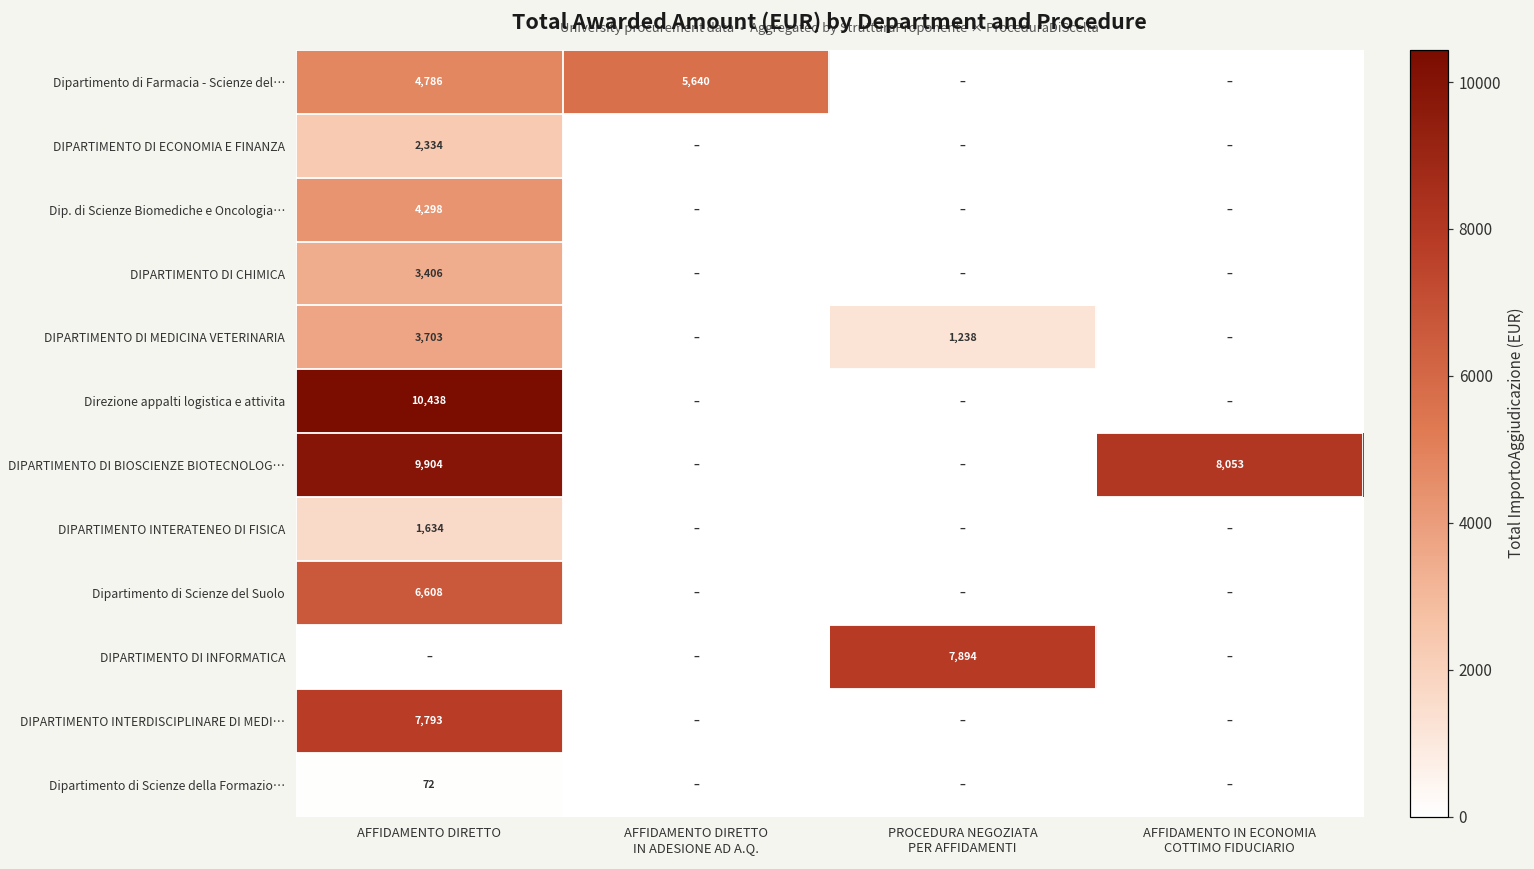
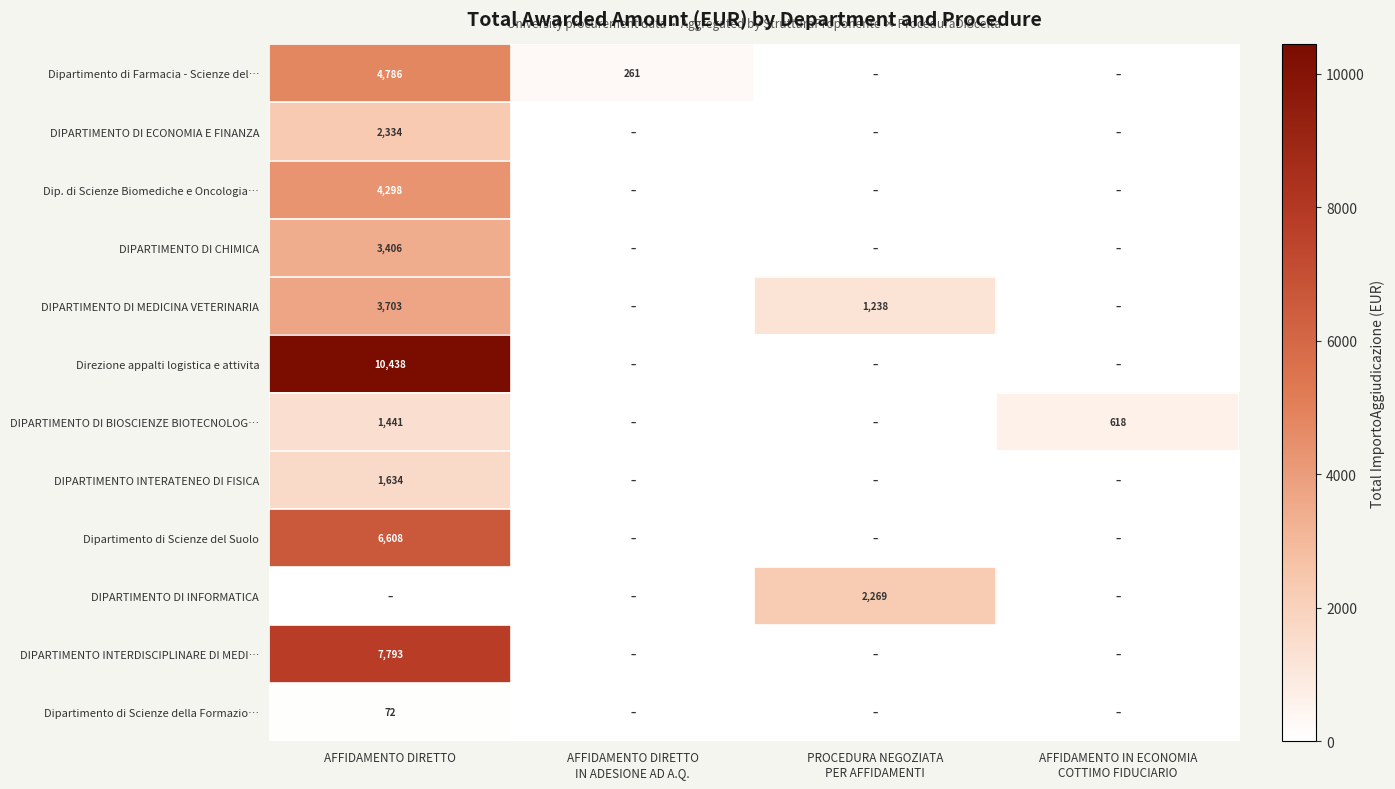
  {
    "Dipartimento di Farmacia - Scienze del…": {
      "AFFIDAMENTO DIRETTO": "4,786",
-     "AFFIDAMENTO DIRETTO IN ADESIONE AD A.Q.": "5,640"
+     "AFFIDAMENTO DIRETTO IN ADESIONE AD A.Q.": "261"
    },
    "DIPARTIMENTO DI ECONOMIA E FINANZA": {
      "AFFIDAMENTO DIRETTO": "2,334"
    },
    "Dip. di Scienze Biomediche e Oncologia…": {
      "AFFIDAMENTO DIRETTO": "4,298"
    },
    "DIPARTIMENTO DI CHIMICA": {
      "AFFIDAMENTO DIRETTO": "3,406"
    },
    "DIPARTIMENTO DI MEDICINA VETERINARIA": {
      "AFFIDAMENTO DIRETTO": "3,703",
      "PROCEDURA NEGOZIATA PER AFFIDAMENTI": "1,238"
    },
    "Direzione appalti logistica e attivita": {
      "AFFIDAMENTO DIRETTO": "10,438"
    },
    "DIPARTIMENTO DI BIOSCIENZE BIOTECNOLOG…": {
-     "AFFIDAMENTO DIRETTO": "9,904",
-     "AFFIDAMENTO IN ECONOMIA COTTIMO FIDUCIARIO": "8,053"
+     "AFFIDAMENTO DIRETTO": "1,441",
+     "AFFIDAMENTO IN ECONOMIA COTTIMO FIDUCIARIO": "618"
    },
    "DIPARTIMENTO INTERATENEO DI FISICA": {
      "AFFIDAMENTO DIRETTO": "1,634"
    },
    "Dipartimento di Scienze del Suolo": {
      "AFFIDAMENTO DIRETTO": "6,608"
    },
    "DIPARTIMENTO DI INFORMATICA": {
-     "PROCEDURA NEGOZIATA PER AFFIDAMENTI": "7,894"
+     "PROCEDURA NEGOZIATA PER AFFIDAMENTI": "2,269"
    },
    "DIPARTIMENTO INTERDISCIPLINARE DI MEDI…": {
      "AFFIDAMENTO DIRETTO": "7,793"
    },
    "Dipartimento di Scienze della Formazio…": {
      "AFFIDAMENTO DIRETTO": "72"
    }
  }
